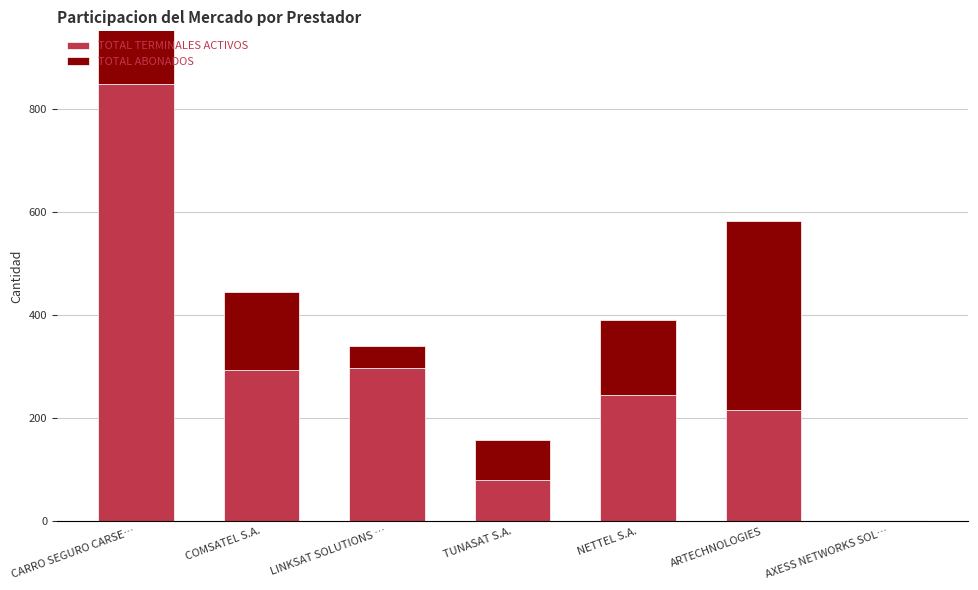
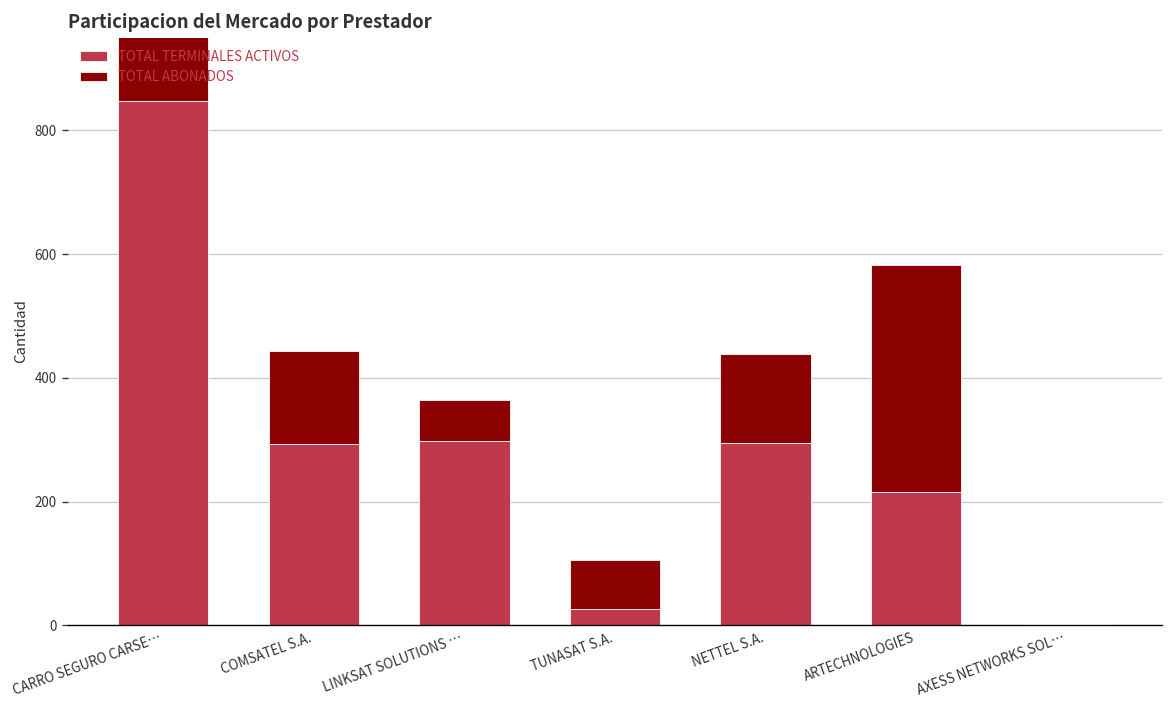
  {
    "TOTAL TERMINALES ACTIVOS": {
      "CARRO SEGURO CARSE…": 850,
      "COMSATEL S.A.": 290,
      "LINKSAT SOLUTIONS …": 300,
-     "TUNASAT S.A.": 80,
-     "NETTEL S.A.": 250,
+     "TUNASAT S.A.": 30,
+     "NETTEL S.A.": 290,
      "ARTECHNOLOGIES": 220
    },
    "TOTAL ABONADOS": {
      "COMSATEL S.A.": 150,
-     "LINKSAT SOLUTIONS …": 40,
+     "LINKSAT SOLUTIONS …": 70,
      "TUNASAT S.A.": 80,
      "NETTEL S.A.": 150,
      "ARTECHNOLOGIES": 370
    }
  }
